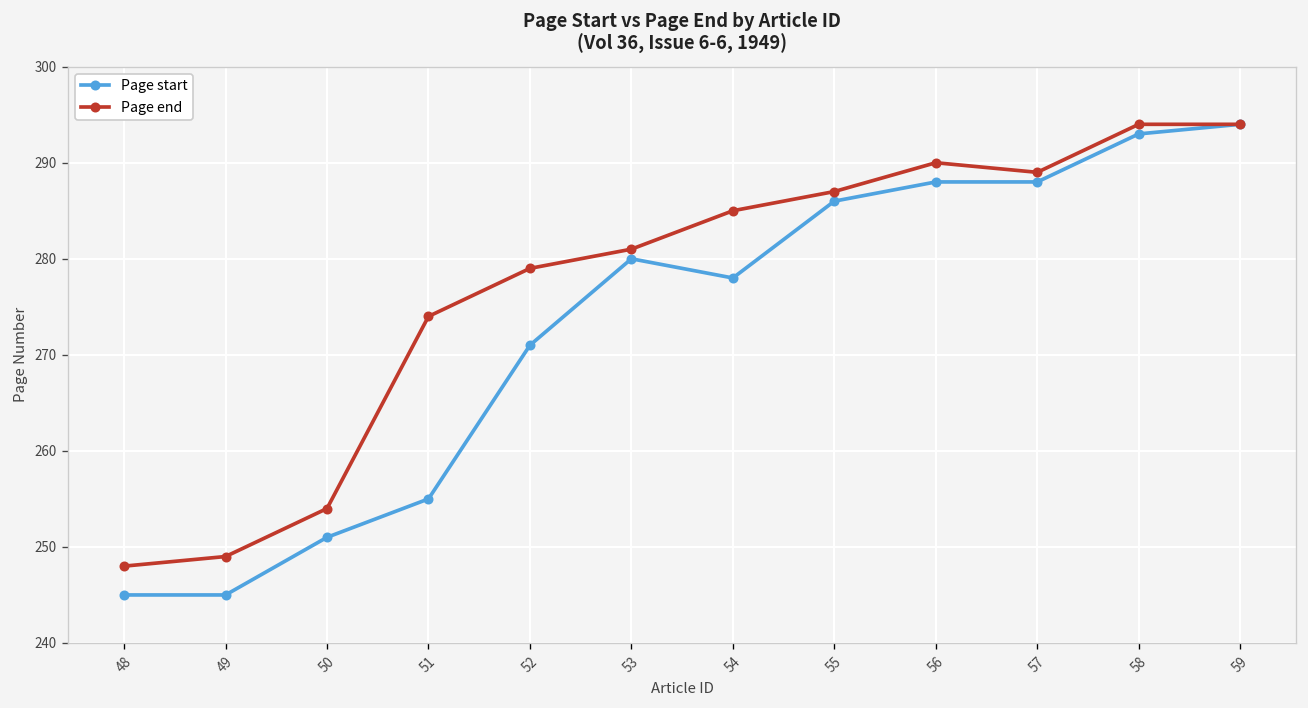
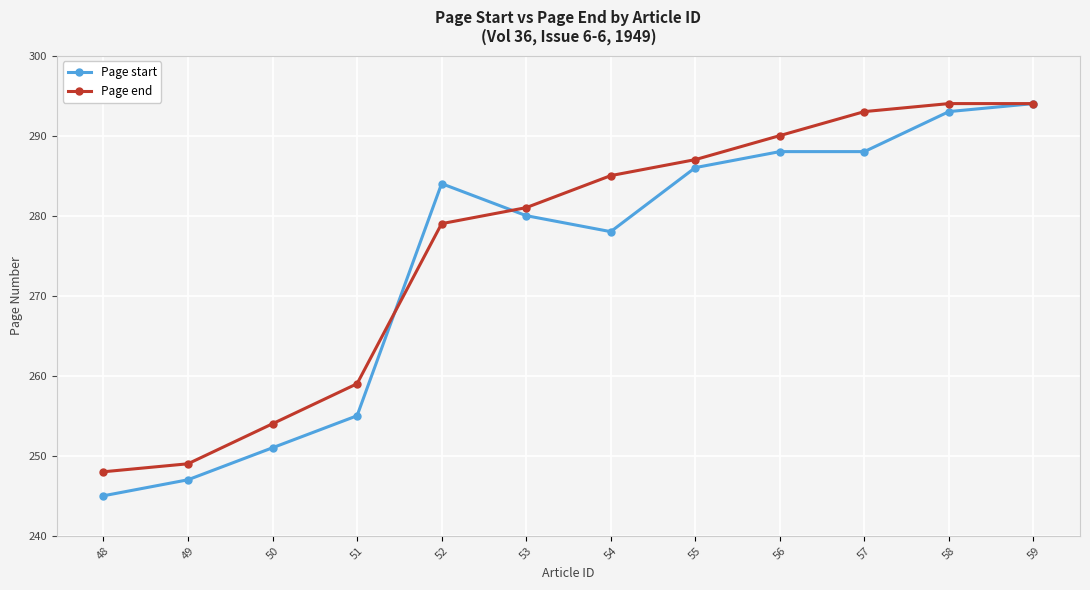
  {
    "Page start": {
      "48": 245,
-     "49": 245,
+     "49": 247,
      "50": 251,
      "51": 255,
-     "52": 271,
+     "52": 284,
      "53": 280,
      "54": 278,
      "55": 286,
      "56": 288,
      "57": 288,
      "58": 293
    },
    "Page end": {
      "48": 248,
      "49": 249,
      "50": 254,
-     "51": 274,
+     "51": 259,
      "52": 279,
      "53": 281,
      "54": 285,
      "55": 287,
      "56": 290,
-     "57": 289,
+     "57": 293,
      "58": 294
    }
  }
